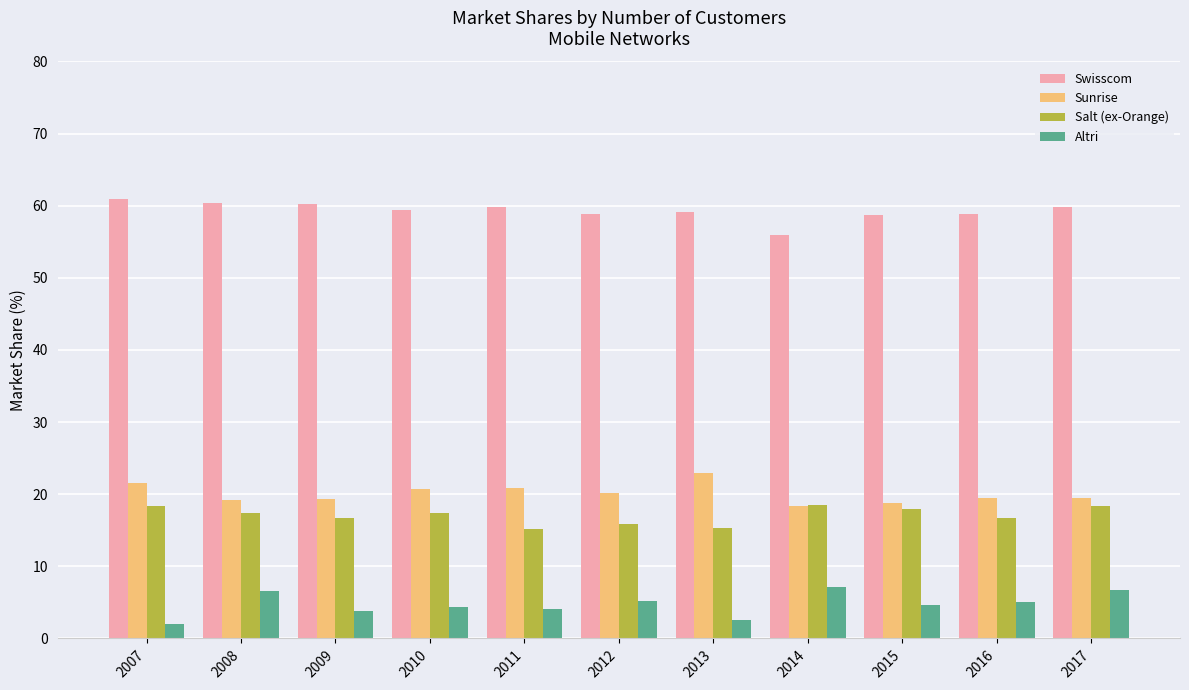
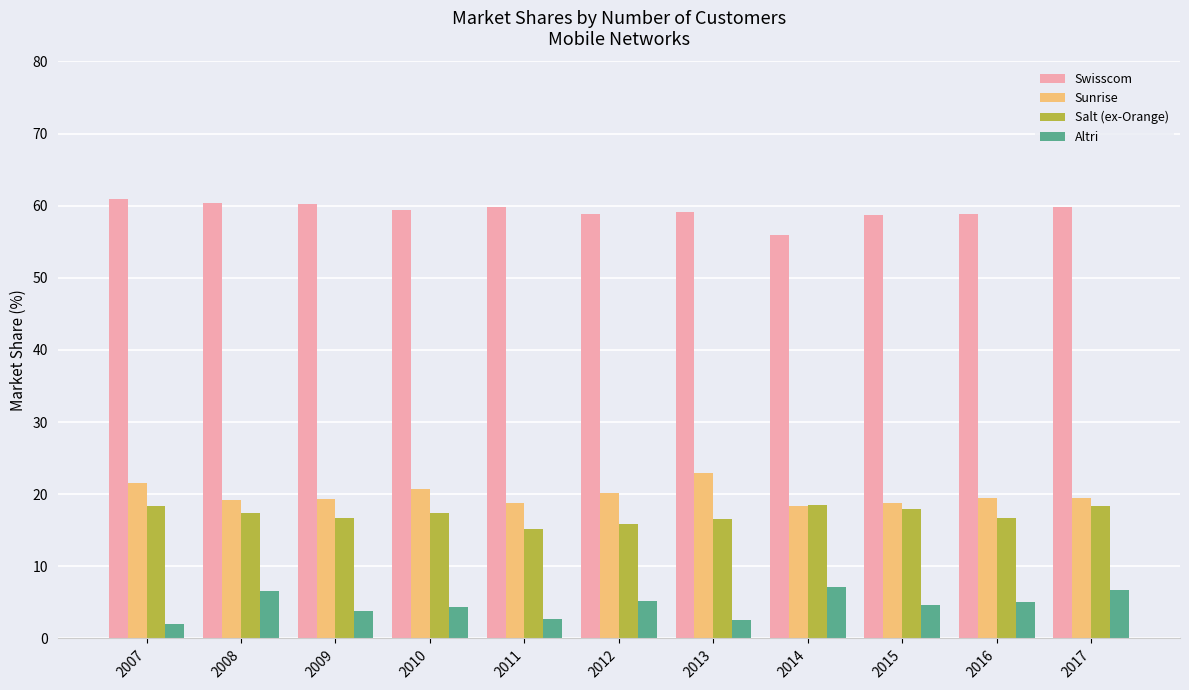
  {
    "Swisscom": {
      "2007": 61,
      "2008": 60,
      "2009": 60,
      "2010": 59,
      "2011": 60,
      "2012": 59,
      "2013": 59,
      "2014": 56,
      "2015": 59,
      "2016": 59,
      "2017": 60
    },
    "Sunrise": {
      "2007": 22,
      "2008": 19,
      "2009": 19,
      "2010": 21,
-     "2011": 21,
+     "2011": 19,
      "2012": 20,
      "2013": 23,
      "2014": 18,
      "2015": 19,
      "2016": 19,
      "2017": 19
    },
    "Salt (ex-Orange)": {
      "2007": 18,
      "2008": 17,
      "2009": 17,
      "2010": 17,
      "2011": 15,
      "2012": 16,
-     "2013": 15,
+     "2013": 17,
      "2014": 19,
      "2015": 18,
      "2016": 17,
      "2017": 18
    },
    "Altri": {
      "2007": 2,
      "2008": 7,
      "2009": 4,
      "2010": 4,
-     "2011": 4,
+     "2011": 3,
      "2012": 5,
      "2013": 3,
      "2014": 7,
      "2015": 5,
      "2016": 5,
      "2017": 7
    }
  }
